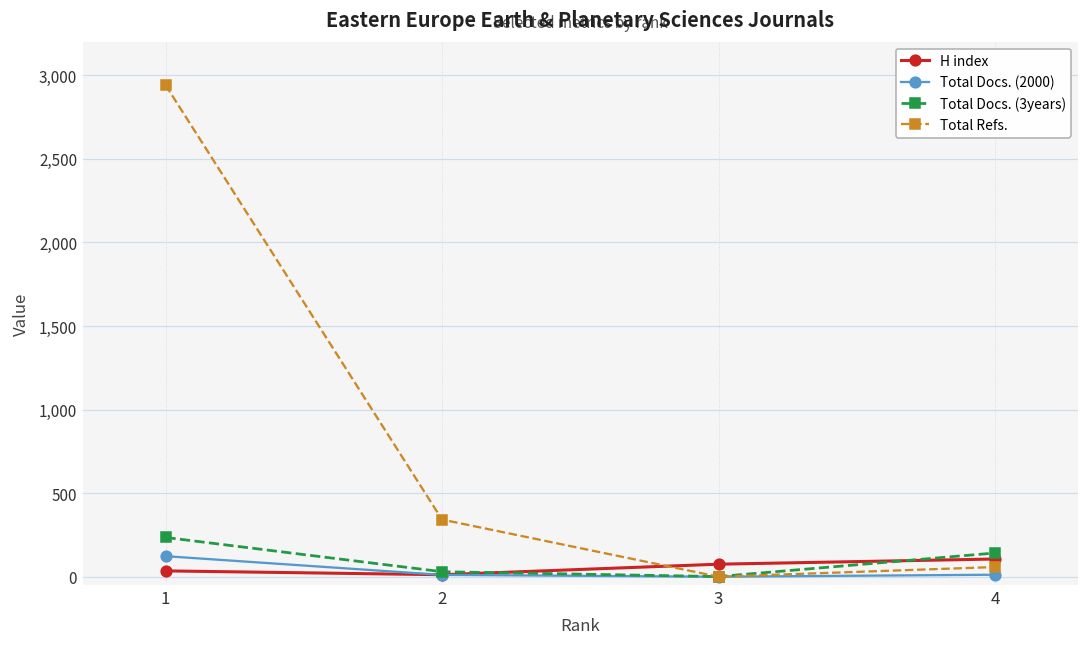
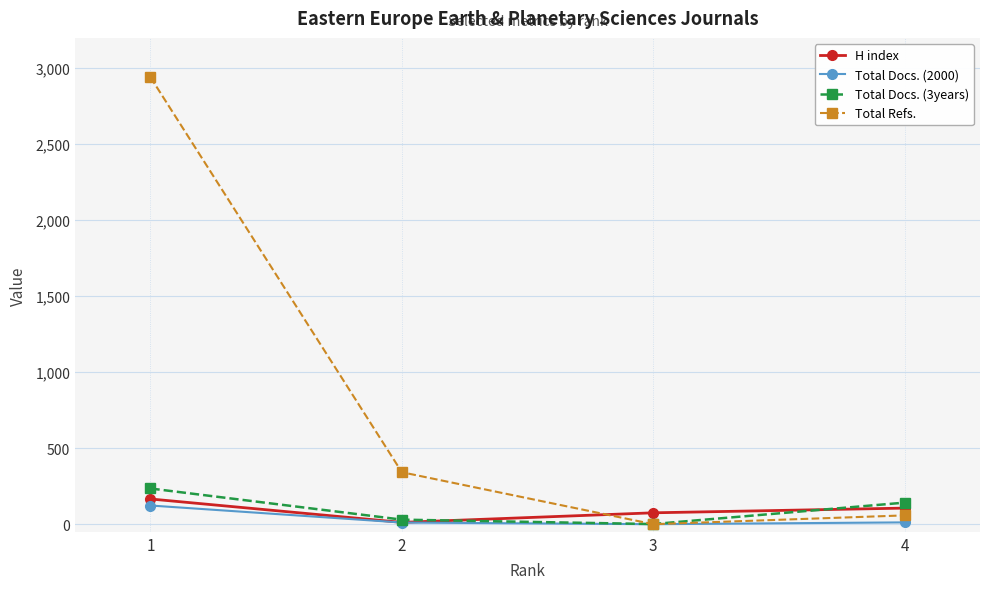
  {
    "H index": {
-     "1": "40",
+     "1": "170",
      "3": "80",
      "4": "110"
    },
    "Total Docs. (2000)": {
      "1": "120",
      "4": "10"
    },
    "Total Docs. (3years)": {
      "1": "240",
      "2": "30",
      "4": "140"
    },
    "Total Refs.": {
      "1": "2,940",
      "2": "340",
      "4": "60"
    }
  }
